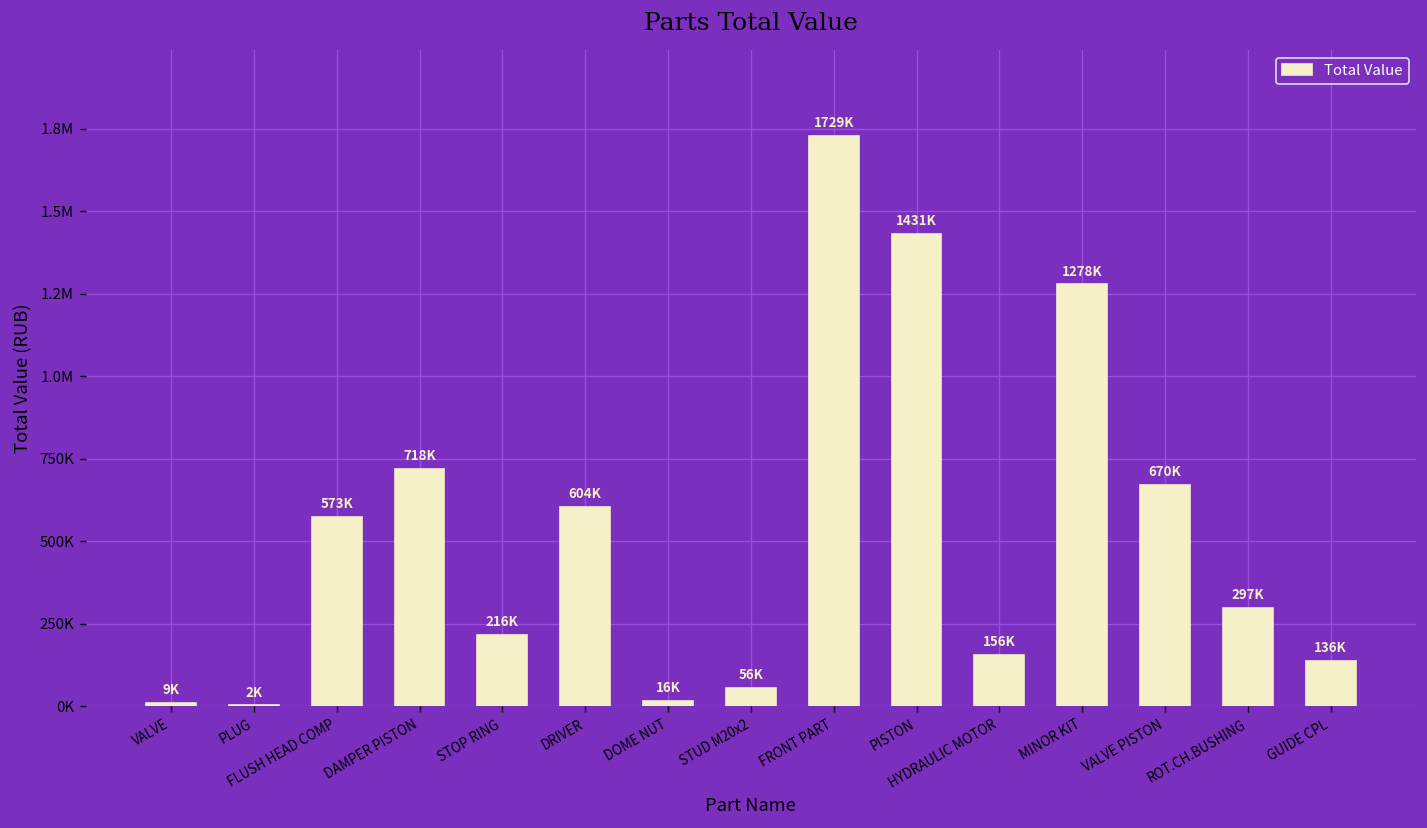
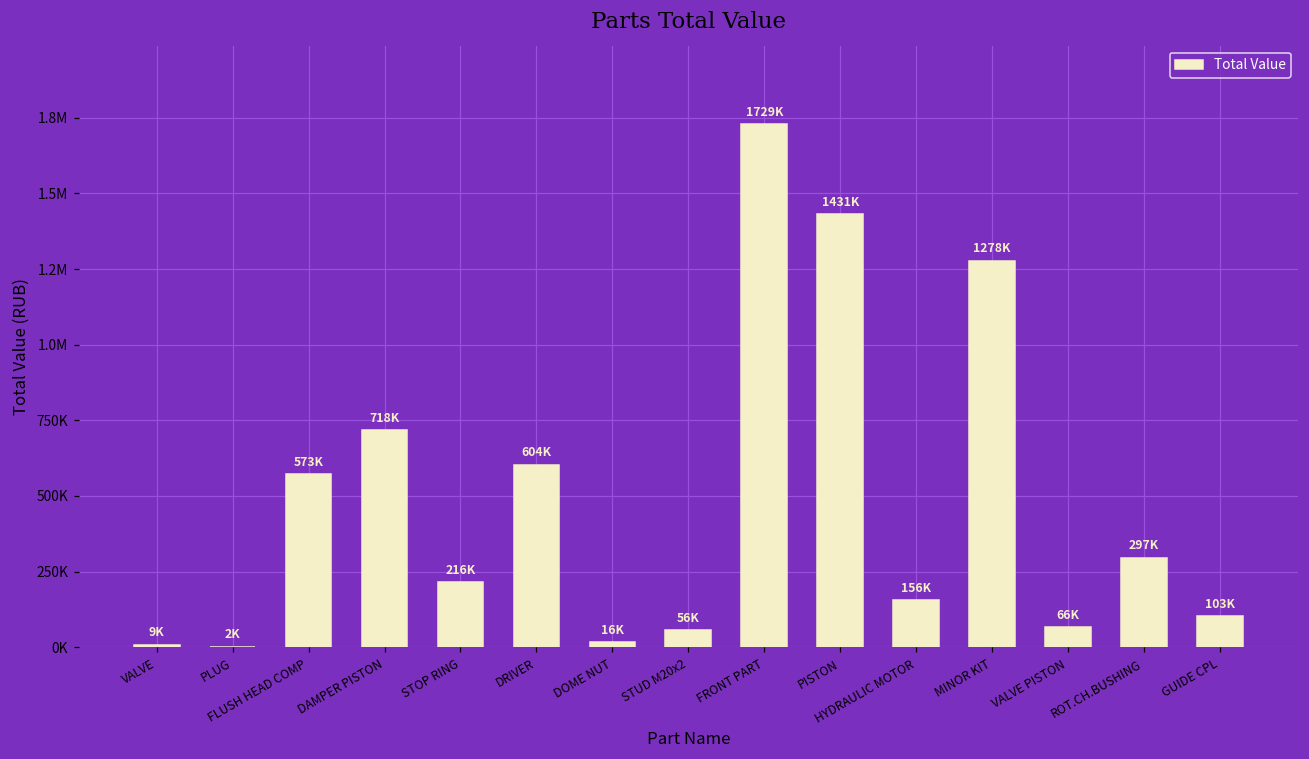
  {
    "VALVE": "9K",
    "PLUG": "2K",
    "FLUSH HEAD COMP": "573K",
    "DAMPER PISTON": "718K",
    "STOP RING": "216K",
    "DRIVER": "604K",
    "DOME NUT": "16K",
    "STUD M20x2": "56K",
    "FRONT PART": "1729K",
    "PISTON": "1431K",
    "HYDRAULIC MOTOR": "156K",
    "MINOR KIT": "1278K",
-   "VALVE PISTON": "670K",
+   "VALVE PISTON": "66K",
    "ROT.CH.BUSHING": "297K",
-   "GUIDE CPL": "136K"
+   "GUIDE CPL": "103K"
  }
